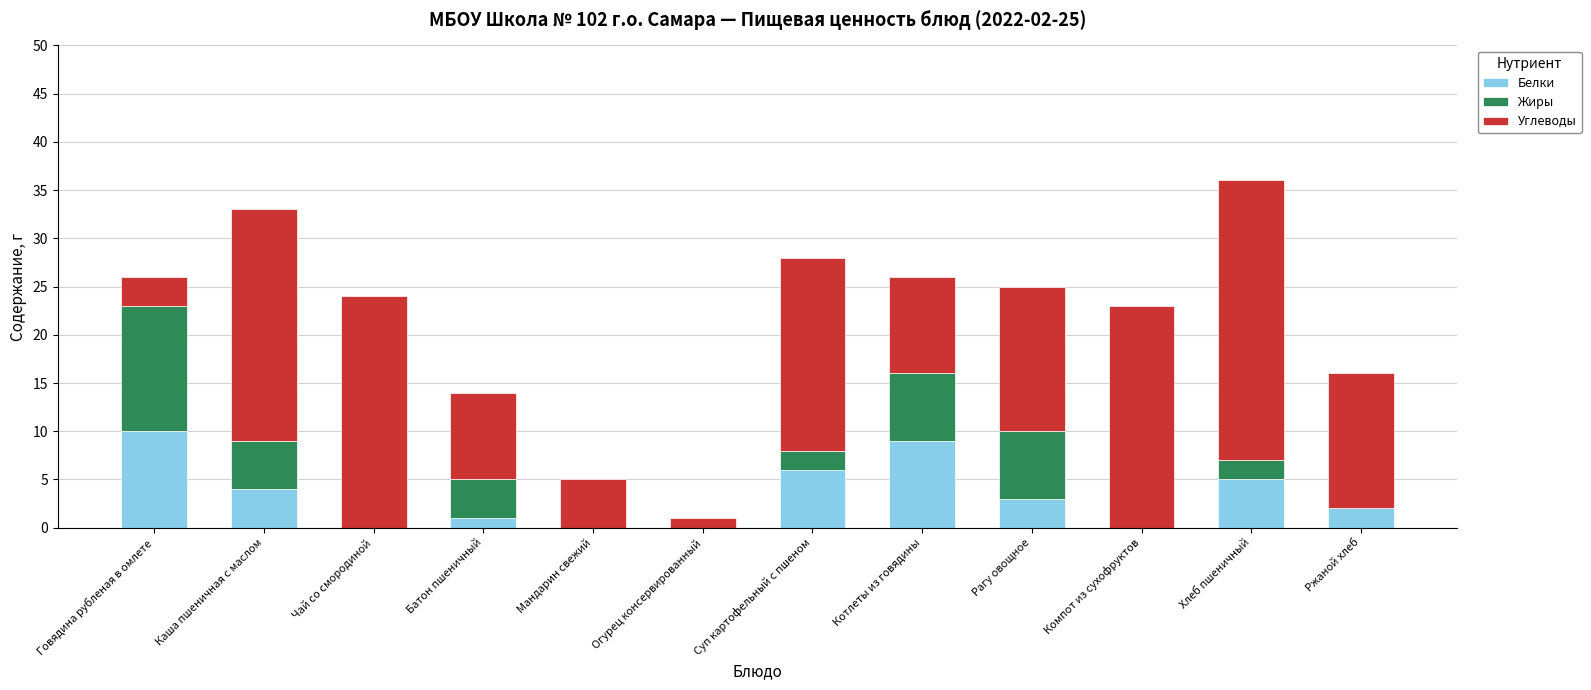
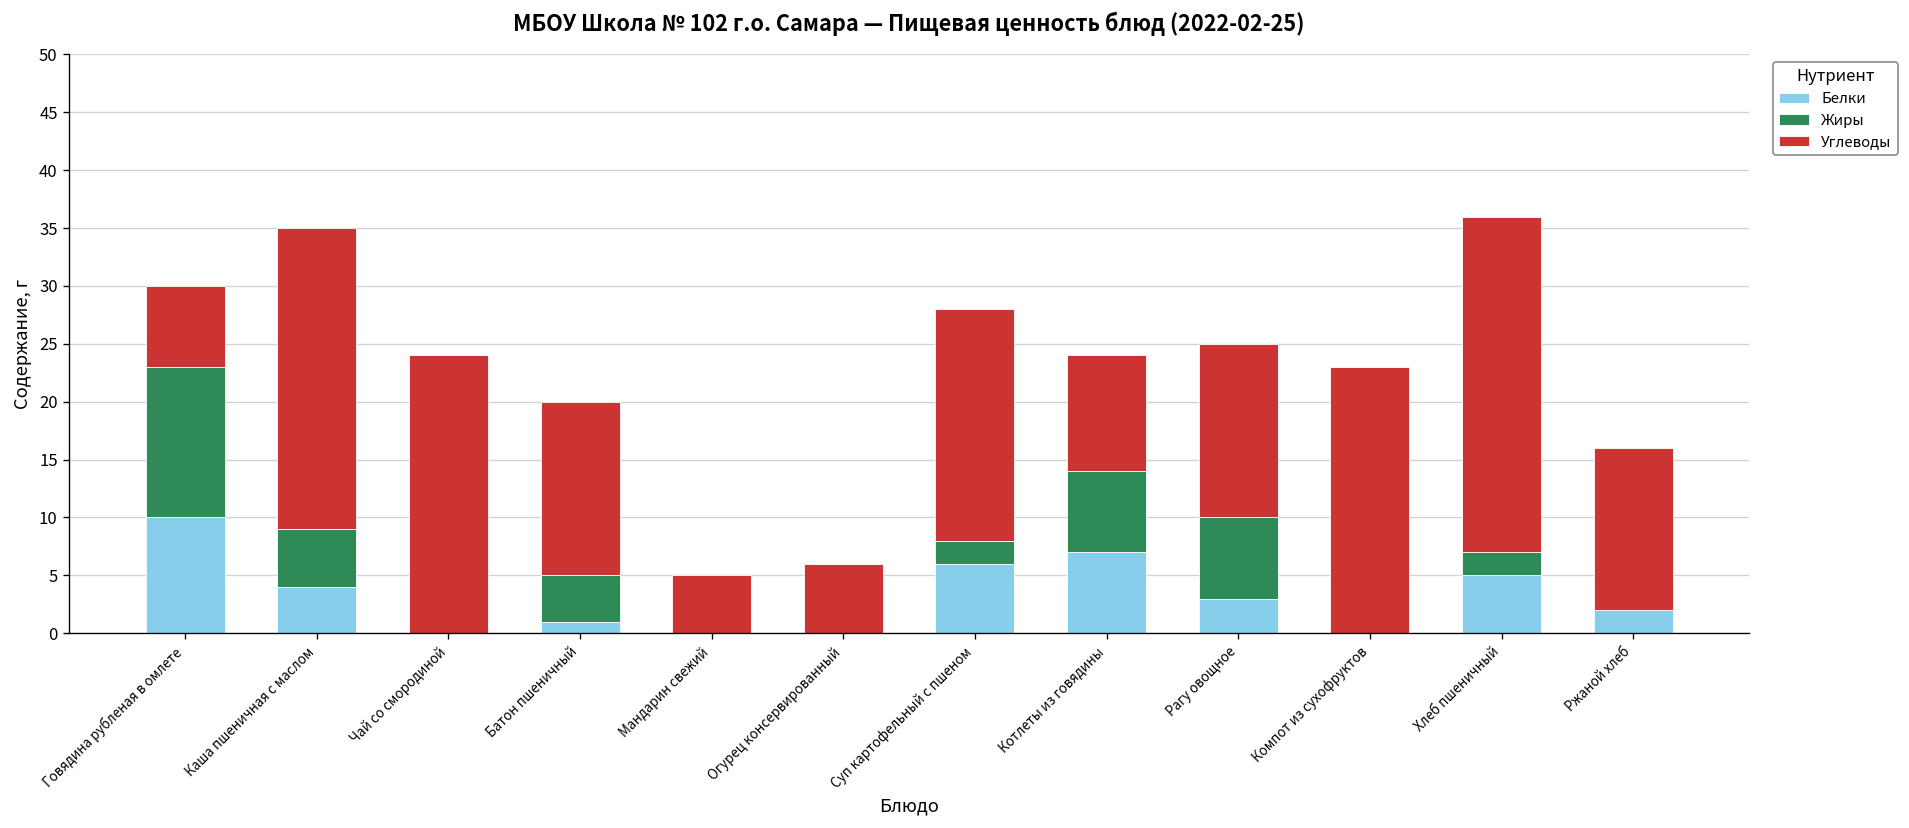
  {
    "Белки": {
      "Говядина рубленая в омлете": 10,
      "Каша пшеничная с маслом": 4,
      "Чай со смородиной": 0,
      "Батон пшеничный": 1,
      "Мандарин свежий": 0,
      "Огурец консервированный": 0,
      "Суп картофельный с пшеном": 6,
-     "Котлеты из говядины": 9,
+     "Котлеты из говядины": 7,
      "Рагу овощное": 3,
      "Компот из сухофруктов": 0,
      "Хлеб пшеничный": 5,
      "Ржаной хлеб": 2
    },
    "Жиры": {
      "Говядина рубленая в омлете": 13,
      "Каша пшеничная с маслом": 5,
      "Чай со смородиной": 0,
      "Батон пшеничный": 4,
      "Мандарин свежий": 0,
      "Огурец консервированный": 0,
      "Суп картофельный с пшеном": 2,
      "Котлеты из говядины": 7,
      "Рагу овощное": 7,
      "Компот из сухофруктов": 0,
      "Хлеб пшеничный": 2,
      "Ржаной хлеб": 0
    },
    "Углеводы": {
-     "Говядина рубленая в омлете": 3,
-     "Каша пшеничная с маслом": 24,
+     "Говядина рубленая в омлете": 7,
+     "Каша пшеничная с маслом": 26,
      "Чай со смородиной": 24,
-     "Батон пшеничный": 9,
+     "Батон пшеничный": 15,
      "Мандарин свежий": 5,
-     "Огурец консервированный": 1,
+     "Огурец консервированный": 6,
      "Суп картофельный с пшеном": 20,
      "Котлеты из говядины": 10,
      "Рагу овощное": 15,
      "Компот из сухофруктов": 23,
      "Хлеб пшеничный": 29,
      "Ржаной хлеб": 14
    }
  }
